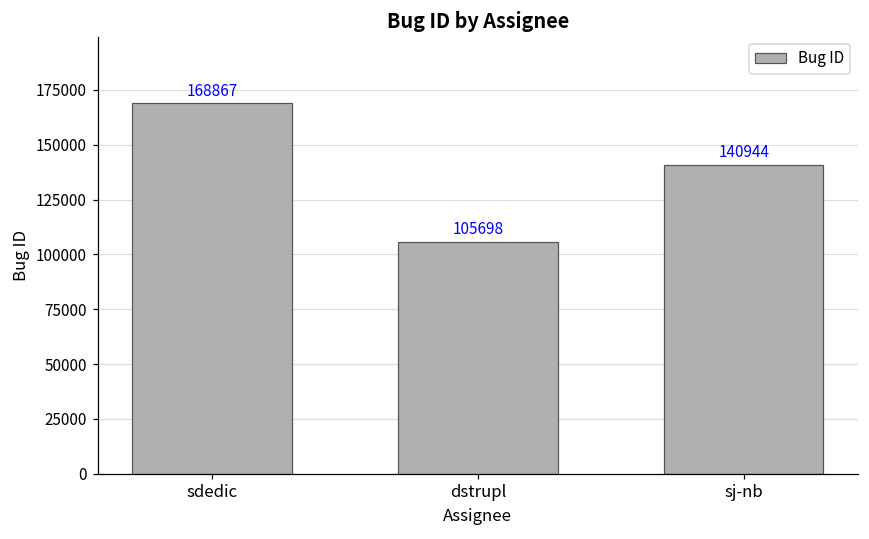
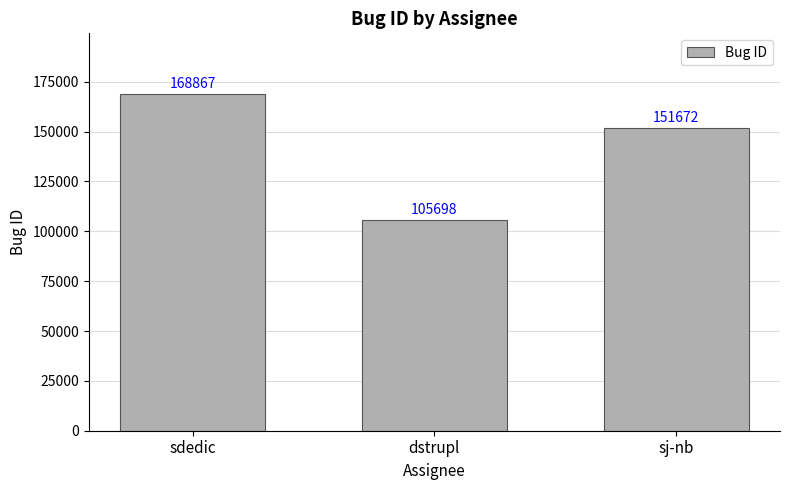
  {
    "sdedic": 168867,
    "dstrupl": 105698,
-   "sj-nb": 140944
+   "sj-nb": 151672
  }
